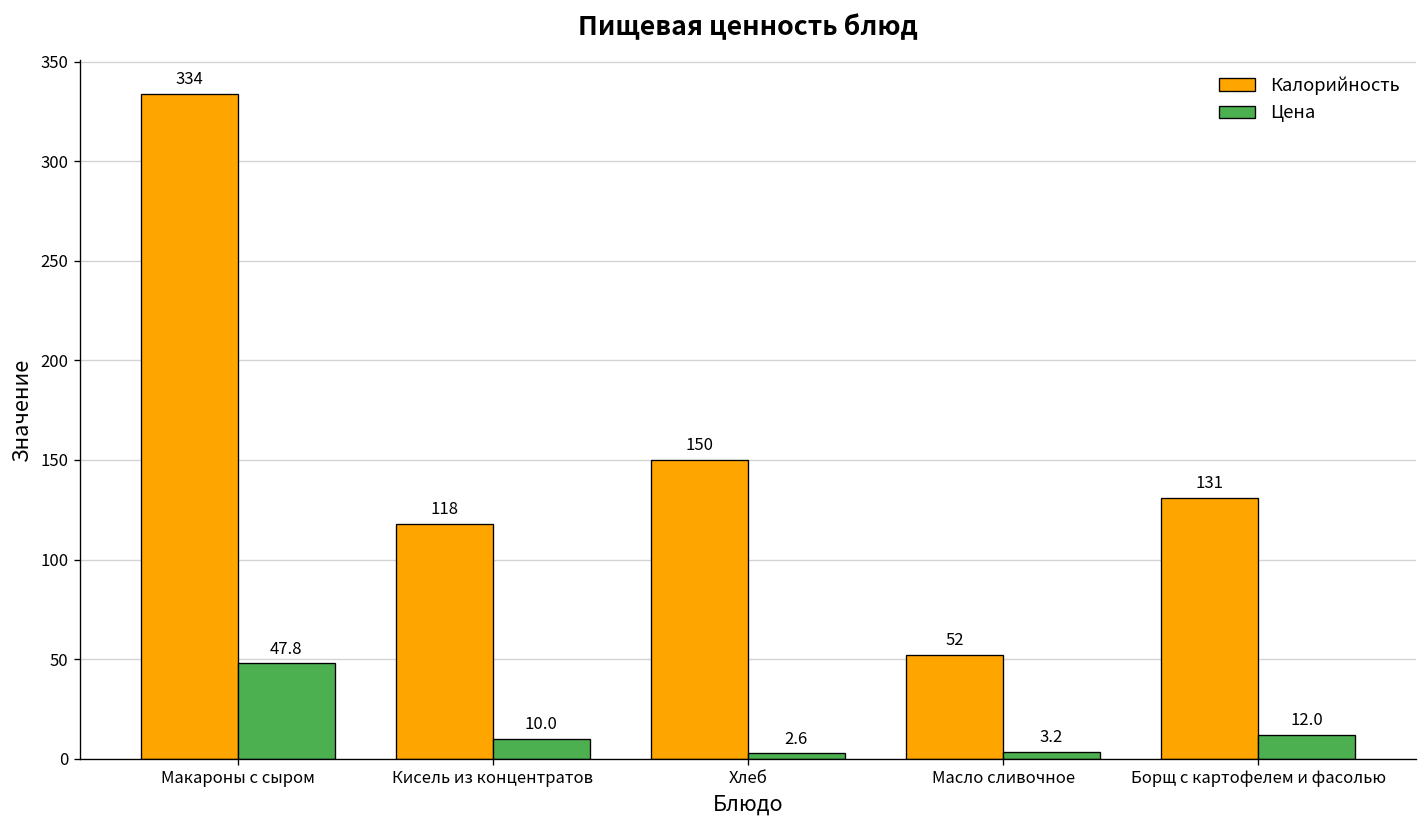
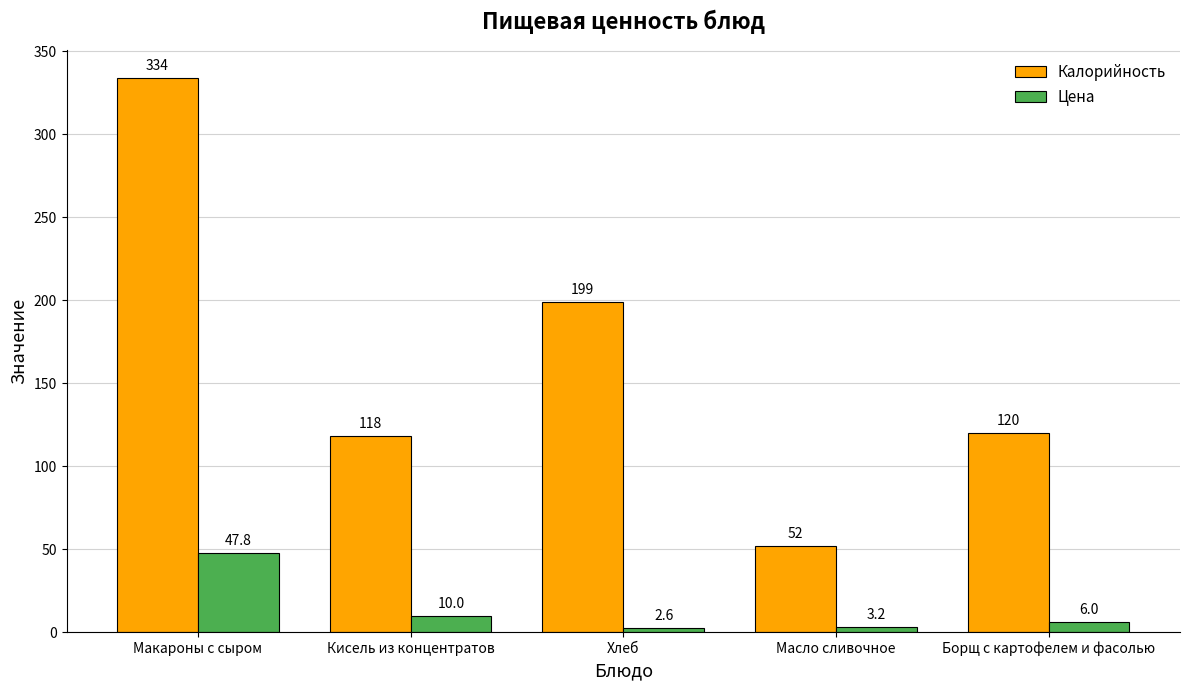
  {
    "Калорийность": {
      "Макароны с сыром": 334,
      "Кисель из концентратов": 118,
-     "Хлеб": 150,
+     "Хлеб": 199,
      "Масло сливочное": 52,
-     "Борщ с картофелем и фасолью": 131
+     "Борщ с картофелем и фасолью": 120
    },
    "Цена": {
      "Макароны с сыром": 47.8,
      "Кисель из концентратов": 10.0,
      "Хлеб": 2.6,
      "Масло сливочное": 3.2,
-     "Борщ с картофелем и фасолью": 12.0
+     "Борщ с картофелем и фасолью": 6.0
    }
  }
